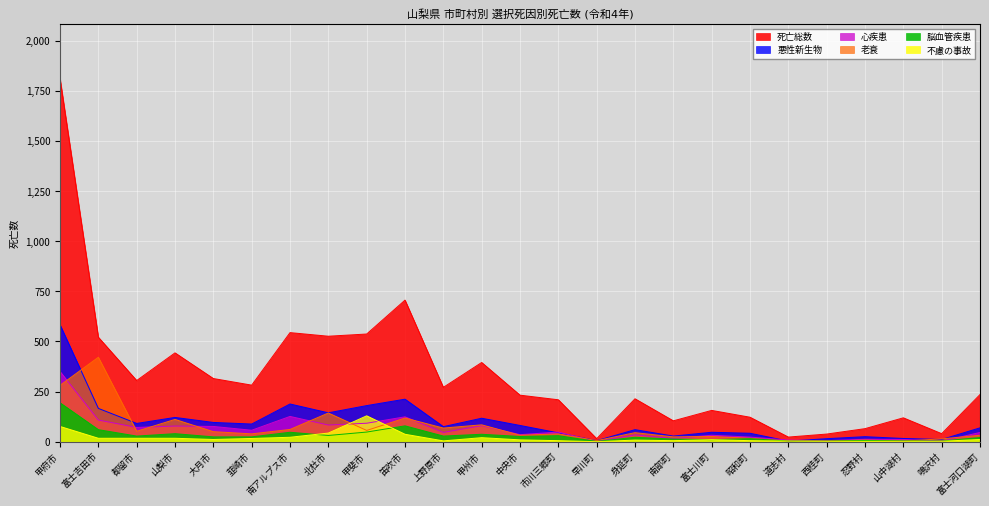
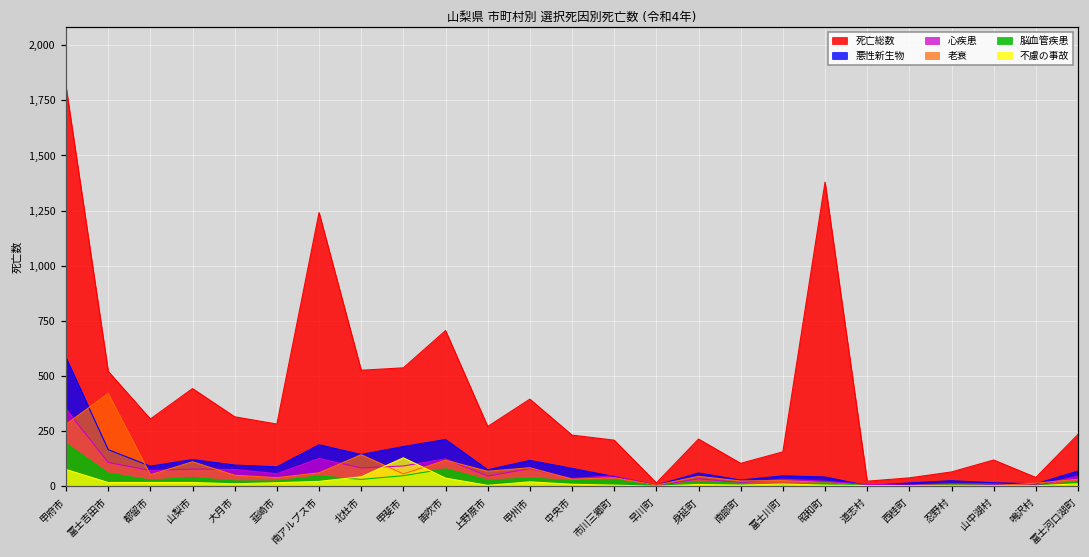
  {
    "死亡総数": {
      "甲府市": "1,810",
      "富士吉田市": "520",
      "都留市": "310",
      "山梨市": "440",
      "大月市": "320",
      "韮崎市": "280",
-     "南アルプス市": "540",
+     "南アルプス市": "1,240",
      "北杜市": "530",
      "甲斐市": "540",
      "笛吹市": "710",
      "上野原市": "270",
      "甲州市": "400",
      "中央市": "230",
      "市川三郷町": "210",
      "身延町": "210",
      "南部町": "100",
      "富士川町": "160",
-     "昭和町": "120",
+     "昭和町": "1,380",
      "道志村": "20",
      "西桂町": "40",
      "忍野村": "70",
      "山中湖村": "120",
      "鳴沢村": "40",
      "富士河口湖町": "240"
    },
    "悪性新生物": {
      "甲府市": "580",
      "富士吉田市": "170",
      "都留市": "90",
      "大月市": "100",
      "韮崎市": "90",
      "南アルプス市": "190",
      "甲斐市": "180",
      "笛吹市": "210",
      "甲州市": "120",
      "中央市": "80",
      "身延町": "60",
      "富士川町": "50",
      "昭和町": "40",
      "忍野村": "30",
      "富士河口湖町": "70"
    },
    "心疾患": {
      "甲府市": "350",
      "富士吉田市": "110",
      "都留市": "70",
      "山梨市": "80",
      "大月市": "80",
      "韮崎市": "60",
      "南アルプス市": "130",
      "北杜市": "80",
      "甲斐市": "90",
      "上野原市": "50",
      "富士河口湖町": "50"
    },
    "老衰": {
      "甲府市": "280",
      "富士吉田市": "420",
      "都留市": "50",
      "大月市": "50",
      "韮崎市": "40",
      "南アルプス市": "60"
    },
    "脳血管疾患": {
      "甲府市": "190",
      "富士吉田市": "60",
      "山梨市": "40",
      "大月市": "20",
      "南アルプス市": "50",
      "笛吹市": "80",
      "上野原市": "30",
      "甲州市": "40"
    },
    "不慮の事故": {
      "甲府市": "80",
      "富士吉田市": "20",
      "山梨市": "20",
      "大月市": "10",
      "南アルプス市": "20",
      "甲斐市": "130",
      "笛吹市": "40",
      "上野原市": "0",
      "甲州市": "20",
      "中央市": "10",
      "市川三郷町": "10",
      "身延町": "10"
    }
  }
